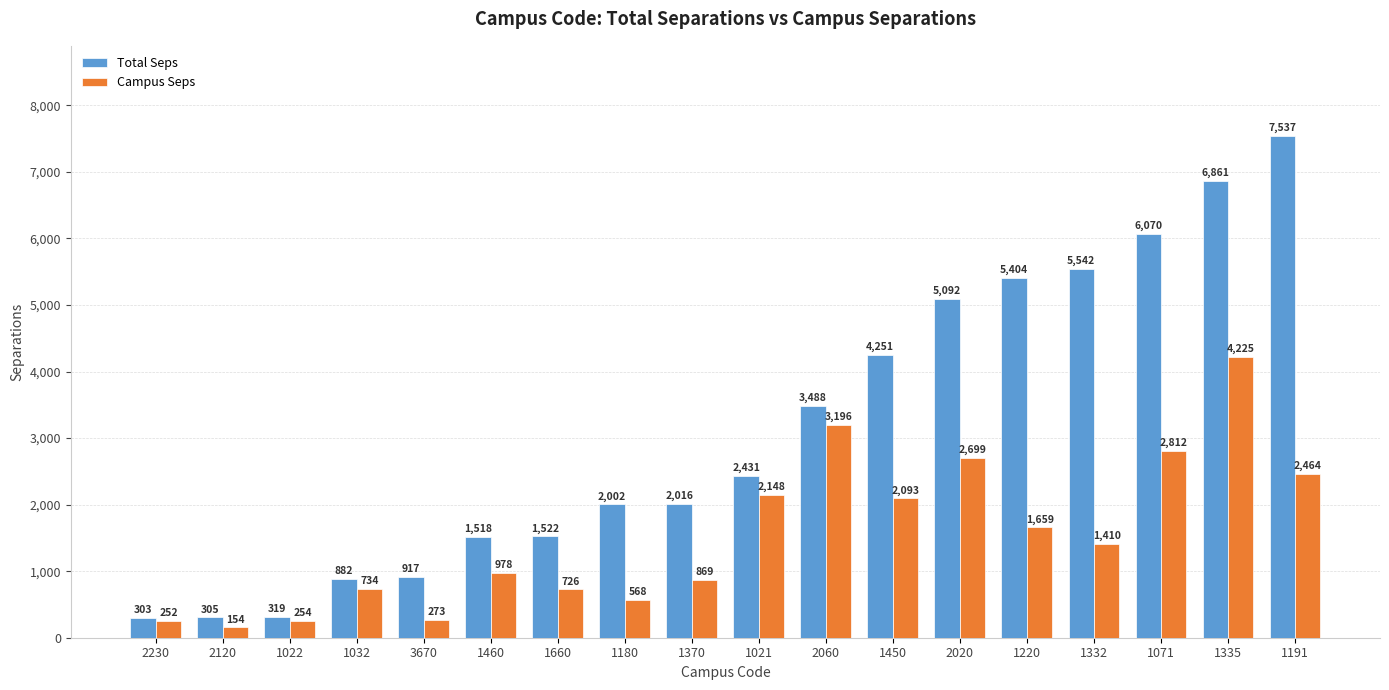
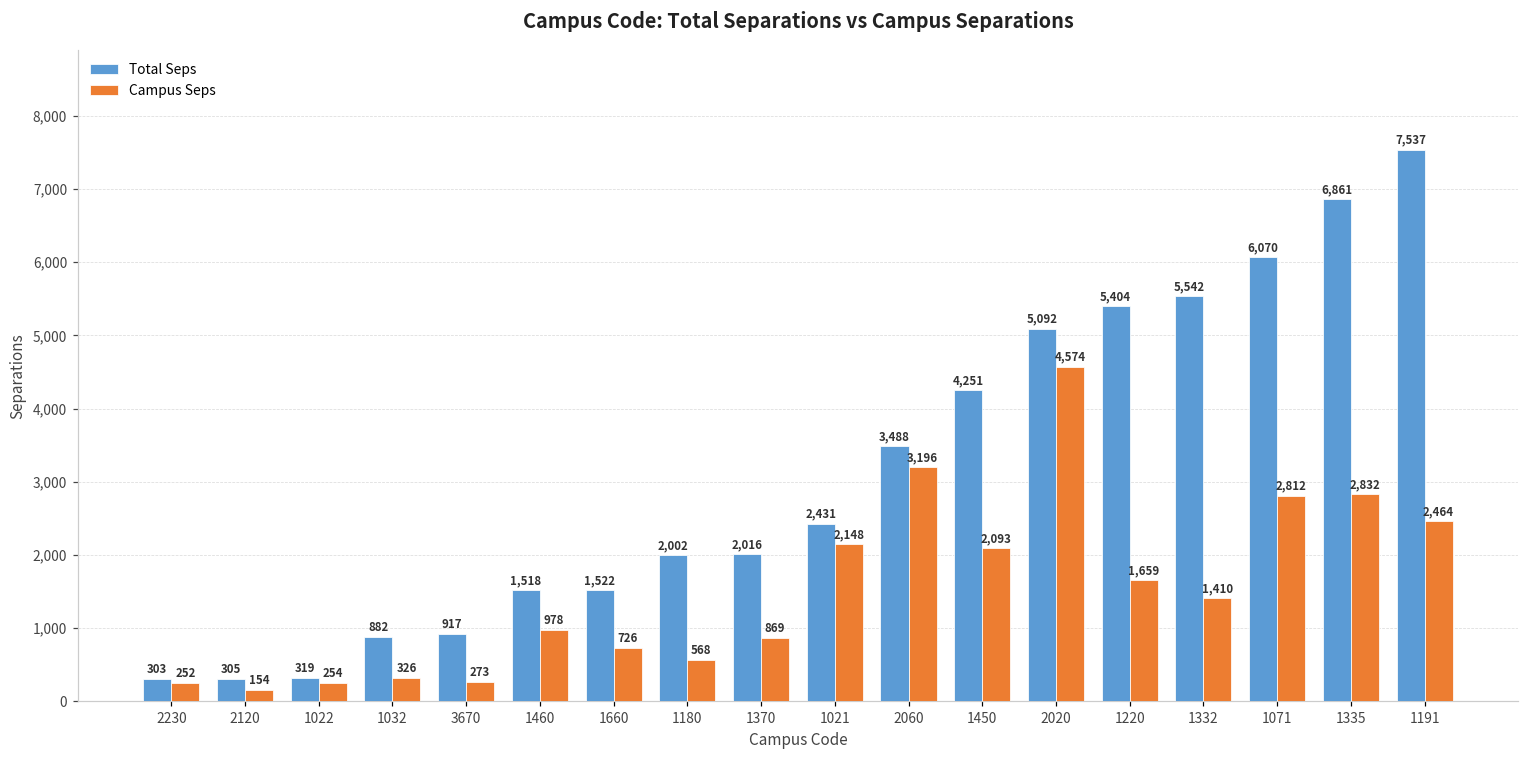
  {
    "Total Seps": {
      "2230": "303",
      "2120": "305",
      "1022": "319",
      "1032": "882",
      "3670": "917",
      "1460": "1,518",
      "1660": "1,522",
      "1180": "2,002",
      "1370": "2,016",
      "1021": "2,431",
      "2060": "3,488",
      "1450": "4,251",
      "2020": "5,092",
      "1220": "5,404",
      "1332": "5,542",
      "1071": "6,070",
      "1335": "6,861",
      "1191": "7,537"
    },
    "Campus Seps": {
      "2230": "252",
      "2120": "154",
      "1022": "254",
-     "1032": "734",
+     "1032": "326",
      "3670": "273",
      "1460": "978",
      "1660": "726",
      "1180": "568",
      "1370": "869",
      "1021": "2,148",
      "2060": "3,196",
      "1450": "2,093",
-     "2020": "2,699",
+     "2020": "4,574",
      "1220": "1,659",
      "1332": "1,410",
      "1071": "2,812",
-     "1335": "4,225",
+     "1335": "2,832",
      "1191": "2,464"
    }
  }
